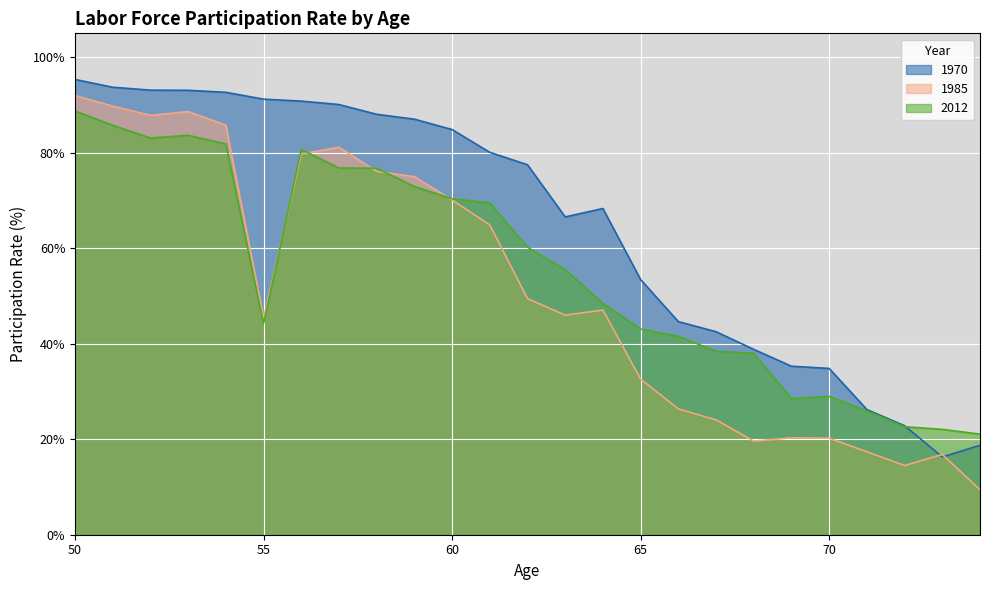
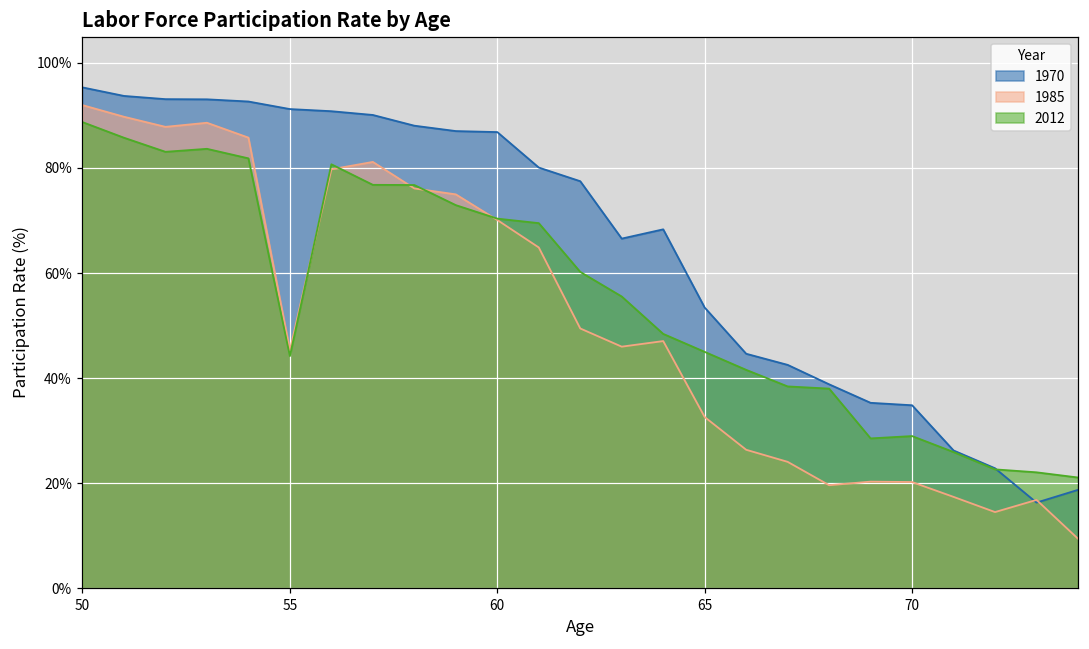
  {
    "1970": {
      "50": "95%",
      "55": "91%",
-     "60": "85%",
+     "60": "87%",
      "65": "53%",
      "70": "35%"
    },
    "1985": {
      "50": "92%",
      "55": "45%",
      "65": "33%",
      "70": "20%"
    },
    "2012": {
      "50": "89%",
      "55": "44%",
-     "65": "43%",
+     "65": "45%",
      "70": "29%"
    }
  }
